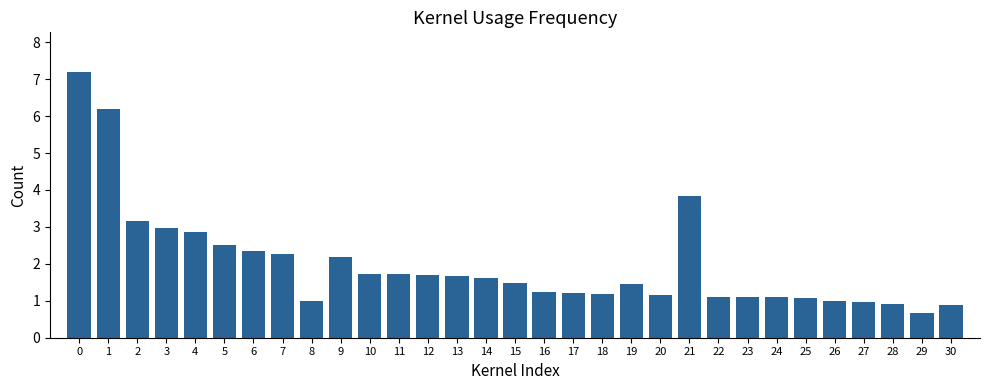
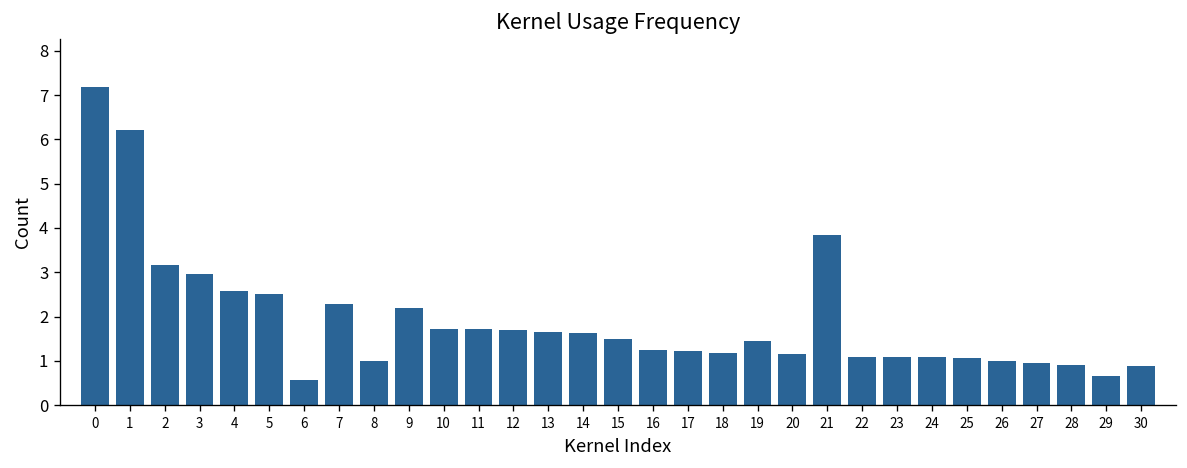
  {
    "0": 7.2,
    "1": 6.2,
    "2": 3.2,
    "3": 3.0,
-   "4": 2.9,
+   "4": 2.6,
    "5": 2.5,
-   "6": 2.3,
+   "6": 0.6,
    "7": 2.3,
    "8": 1.0,
    "9": 2.2,
    "10": 1.7,
    "11": 1.7,
    "12": 1.7,
    "13": 1.7,
    "14": 1.6,
    "15": 1.5,
    "16": 1.2,
    "17": 1.2,
    "18": 1.2,
    "19": 1.5,
    "20": 1.2,
    "21": 3.9,
    "22": 1.1,
    "23": 1.1,
    "24": 1.1,
    "25": 1.1,
    "26": 1.0,
    "27": 1.0,
    "28": 0.9,
    "29": 0.7,
    "30": 0.9
  }
